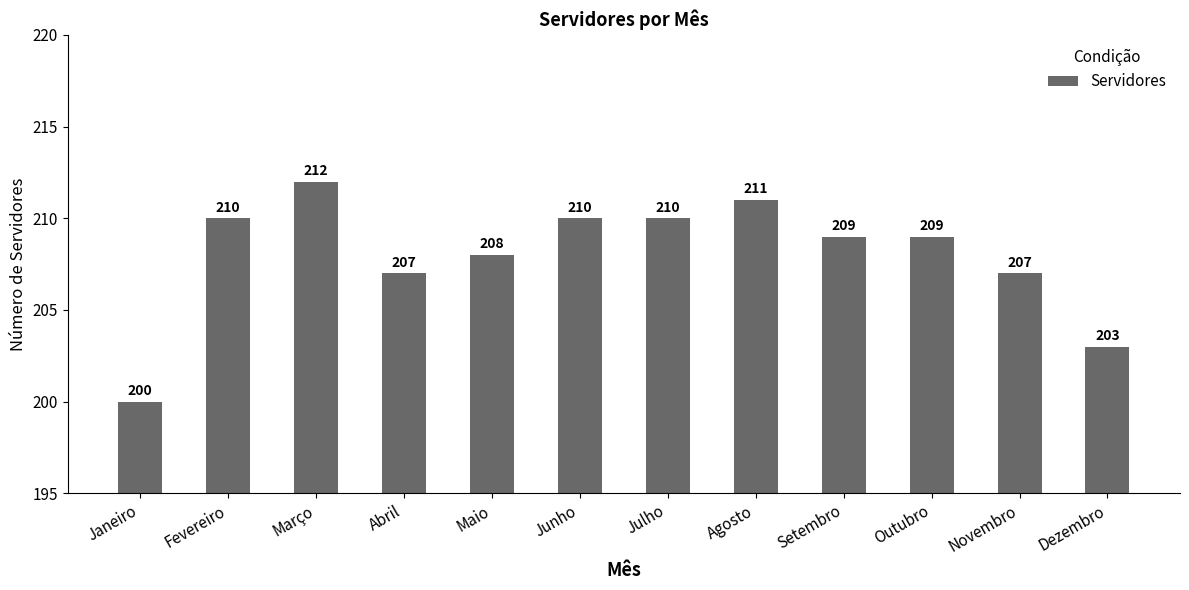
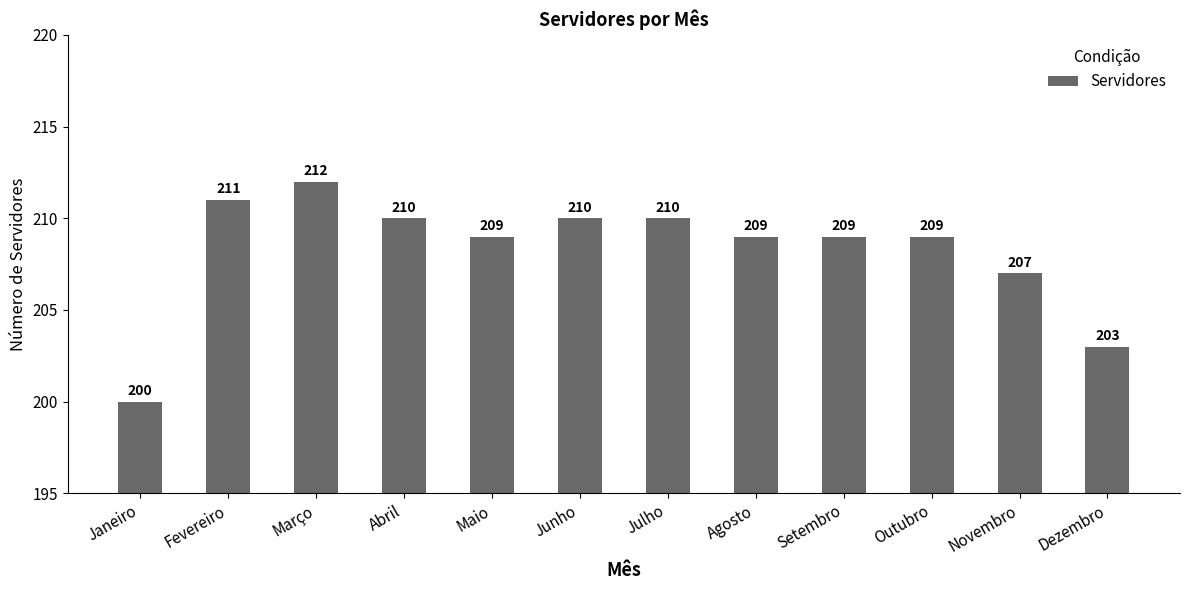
  {
    "Janeiro": 200,
-   "Fevereiro": 210,
+   "Fevereiro": 211,
    "Março": 212,
-   "Abril": 207,
-   "Maio": 208,
+   "Abril": 210,
+   "Maio": 209,
    "Junho": 210,
    "Julho": 210,
-   "Agosto": 211,
+   "Agosto": 209,
    "Setembro": 209,
    "Outubro": 209,
    "Novembro": 207,
    "Dezembro": 203
  }
